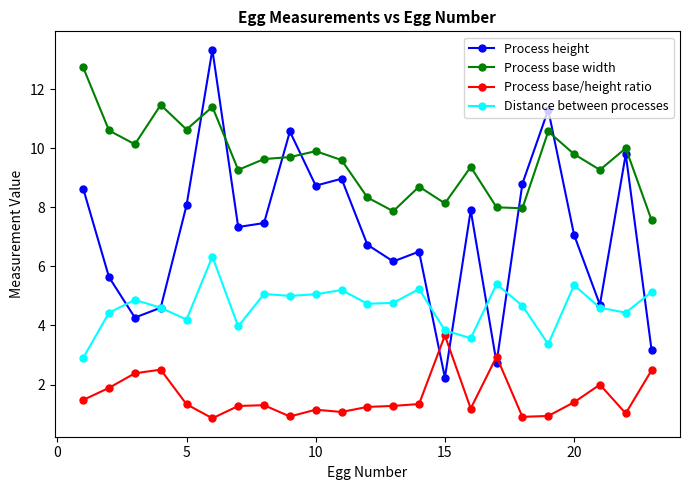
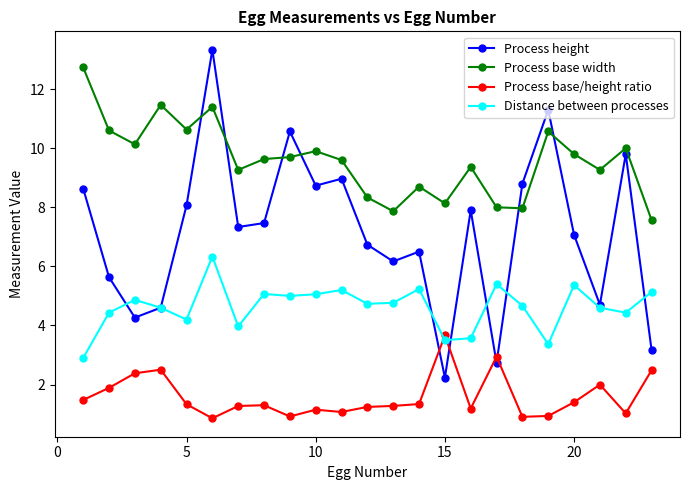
  {
    "Process height": {
      "5": 8.1,
      "10": 8.7,
      "15": 2.2,
      "20": 7.1
    },
    "Process base width": {
      "5": 10.6,
      "10": 9.9,
      "15": 8.1,
      "20": 9.8
    },
    "Process base/height ratio": {
      "5": 1.3,
      "10": 1.1,
      "15": 3.7,
      "20": 1.4
    },
    "Distance between processes": {
      "5": 4.2,
      "10": 5.1,
-     "15": 3.8,
+     "15": 3.5,
      "20": 5.4
    }
  }
